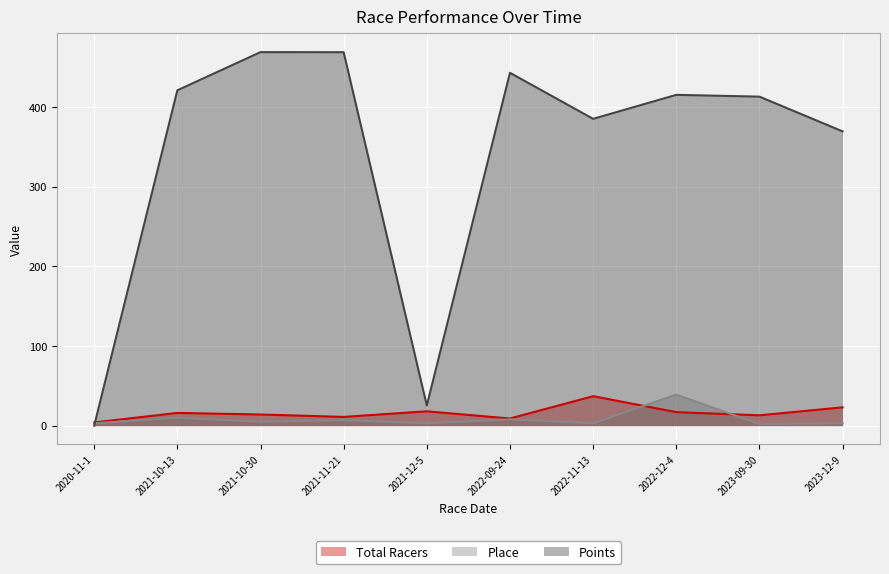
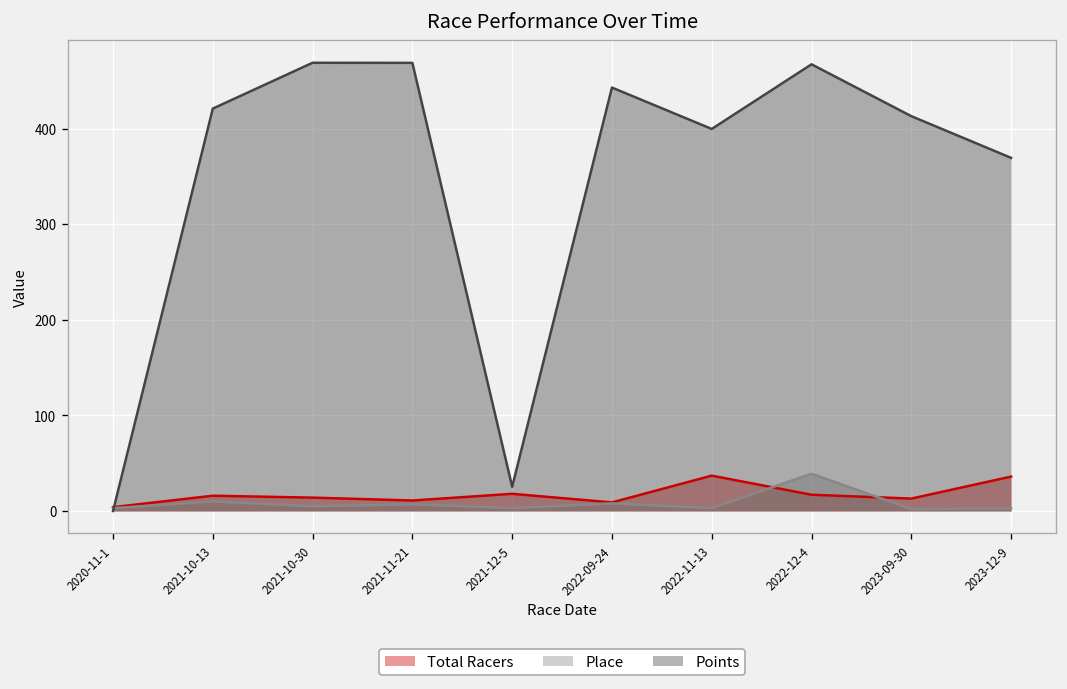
  {
    "Total Racers": {
      "2021-10-13": 20,
      "2021-10-30": 10,
      "2021-11-21": 10,
      "2021-12-5": 20,
      "2022-11-13": 40,
      "2022-12-4": 20,
      "2023-09-30": 10,
-     "2023-12-9": 20
+     "2023-12-9": 40
    },
    "Place": {
      "2021-10-13": 10,
      "2021-10-30": 10,
      "2021-11-21": 10,
      "2021-12-5": 0,
      "2022-11-13": 0,
      "2022-12-4": 40,
      "2023-09-30": 0,
      "2023-12-9": 0
    },
    "Points": {
      "2021-10-13": 420,
      "2021-10-30": 470,
      "2021-11-21": 470,
      "2021-12-5": 30,
      "2022-09-24": 440,
-     "2022-11-13": 390,
-     "2022-12-4": 420,
+     "2022-11-13": 400,
+     "2022-12-4": 470,
      "2023-09-30": 410,
      "2023-12-9": 370
    }
  }
